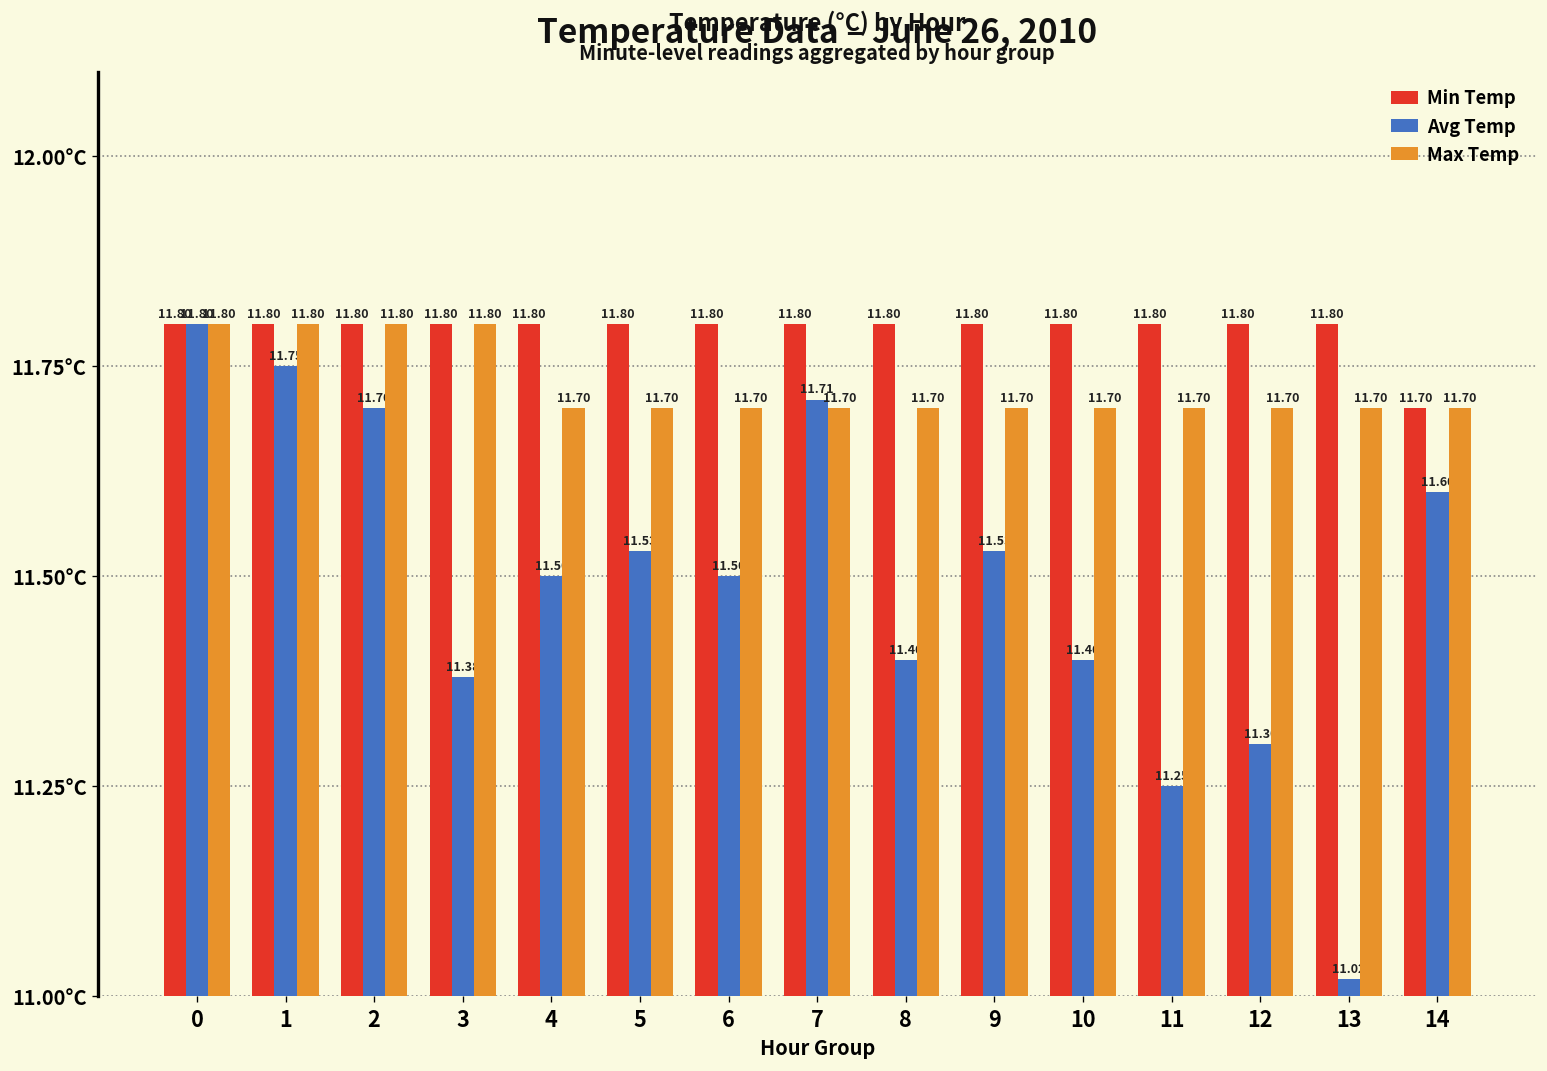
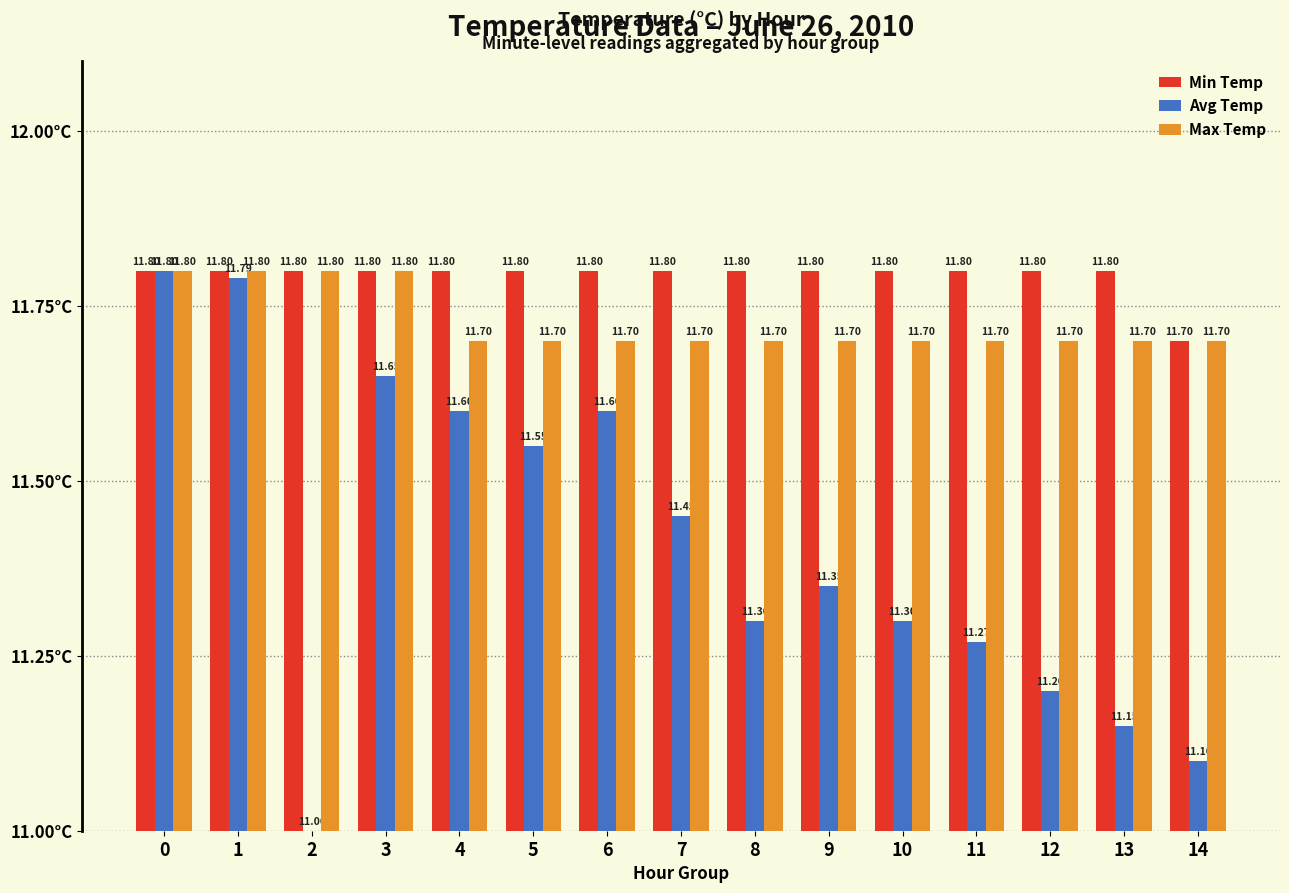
  {
    "Min Temp": {
      "1": 11.80,
      "2": 11.80,
      "3": 11.80,
      "4": 11.80,
      "5": 11.80,
      "6": 11.80,
      "7": 11.80,
      "8": 11.80,
      "9": 11.80,
      "10": 11.80,
      "11": 11.80,
      "12": 11.80,
      "13": 11.80,
      "14": 11.70
    },
    "Avg Temp": {
-     "1": 11.75,
-     "2": 11.70,
-     "3": 11.38,
-     "4": 11.50,
-     "5": 11.53,
-     "6": 11.50,
-     "7": 11.71,
-     "8": 11.40,
-     "9": 11.53,
-     "10": 11.40,
-     "11": 11.25,
-     "12": 11.30,
-     "13": 11.02,
-     "14": 11.60
+     "1": 11.79,
+     "2": 11.00,
+     "3": 11.65,
+     "4": 11.60,
+     "5": 11.55,
+     "6": 11.60,
+     "7": 11.45,
+     "8": 11.30,
+     "9": 11.35,
+     "10": 11.30,
+     "11": 11.27,
+     "12": 11.20,
+     "13": 11.15,
+     "14": 11.10
    },
    "Max Temp": {
      "1": 11.80,
      "2": 11.80,
      "3": 11.80,
      "4": 11.70,
      "5": 11.70,
      "6": 11.70,
      "7": 11.70,
      "8": 11.70,
      "9": 11.70,
      "10": 11.70,
      "11": 11.70,
      "12": 11.70,
      "13": 11.70,
      "14": 11.70
    }
  }
